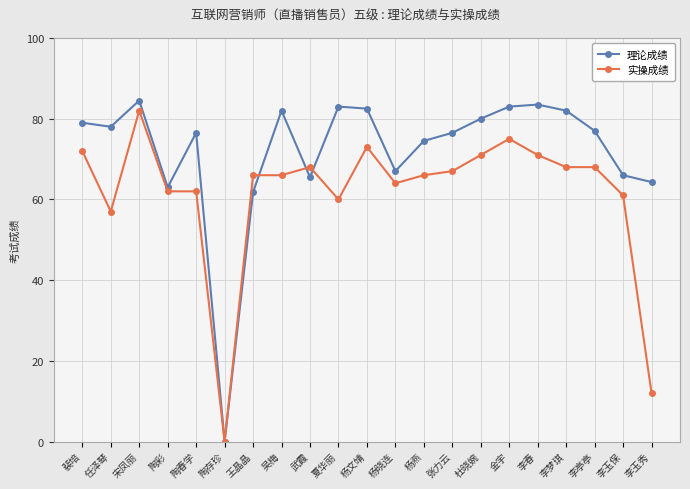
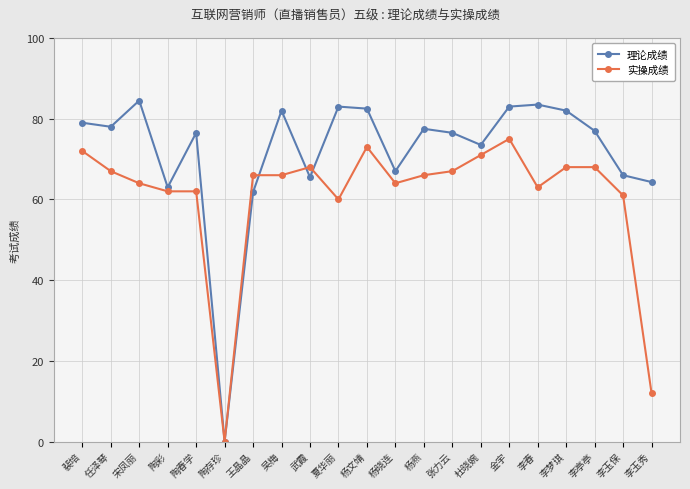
  {
    "理论成绩": {
      "裴培": 79,
      "任泽琴": 78,
      "宋凤丽": 85,
      "陶彩": 63,
      "陶春学": 77,
      "王晶晶": 62,
      "吴梅": 82,
      "武霞": 66,
      "夏华丽": 83,
      "杨文靖": 83,
      "杨晓连": 67,
-     "杨燕": 75,
+     "杨燕": 78,
      "张力云": 77,
-     "杜晓婉": 80,
+     "杜晓婉": 74,
      "金宇": 83,
      "李春": 84,
      "李梦琪": 82,
      "李亭亭": 77,
      "李玉保": 66,
      "李玉秀": 64
    },
    "实操成绩": {
      "裴培": 72,
-     "任泽琴": 57,
-     "宋凤丽": 82,
+     "任泽琴": 67,
+     "宋凤丽": 64,
      "陶彩": 62,
      "陶春学": 62,
      "王晶晶": 66,
      "吴梅": 66,
      "武霞": 68,
      "夏华丽": 60,
      "杨文靖": 73,
      "杨晓连": 64,
      "杨燕": 66,
      "张力云": 67,
      "杜晓婉": 71,
      "金宇": 75,
-     "李春": 71,
+     "李春": 63,
      "李梦琪": 68,
      "李亭亭": 68,
      "李玉保": 61,
      "李玉秀": 12
    }
  }
